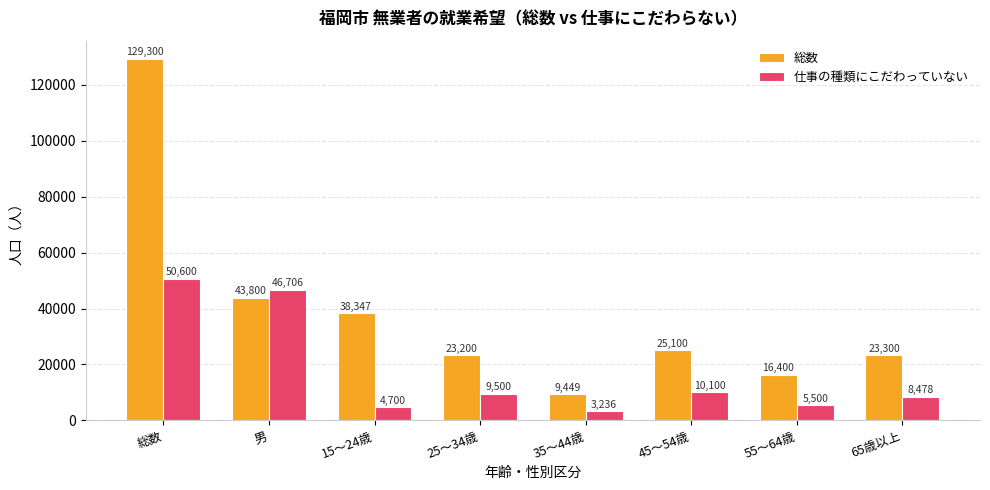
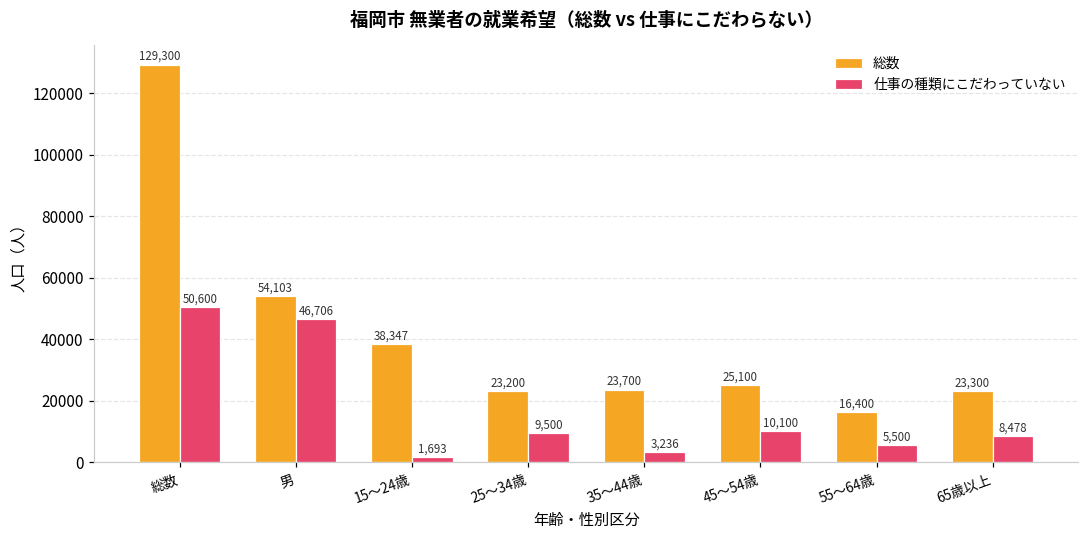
  {
    "総数": {
      "総数": "129,300",
-     "男": "43,800",
+     "男": "54,103",
      "15～24歳": "38,347",
      "25～34歳": "23,200",
-     "35～44歳": "9,449",
+     "35～44歳": "23,700",
      "45～54歳": "25,100",
      "55～64歳": "16,400",
      "65歳以上": "23,300"
    },
    "仕事の種類にこだわっていない": {
      "総数": "50,600",
      "男": "46,706",
-     "15～24歳": "4,700",
+     "15～24歳": "1,693",
      "25～34歳": "9,500",
      "35～44歳": "3,236",
      "45～54歳": "10,100",
      "55～64歳": "5,500",
      "65歳以上": "8,478"
    }
  }
